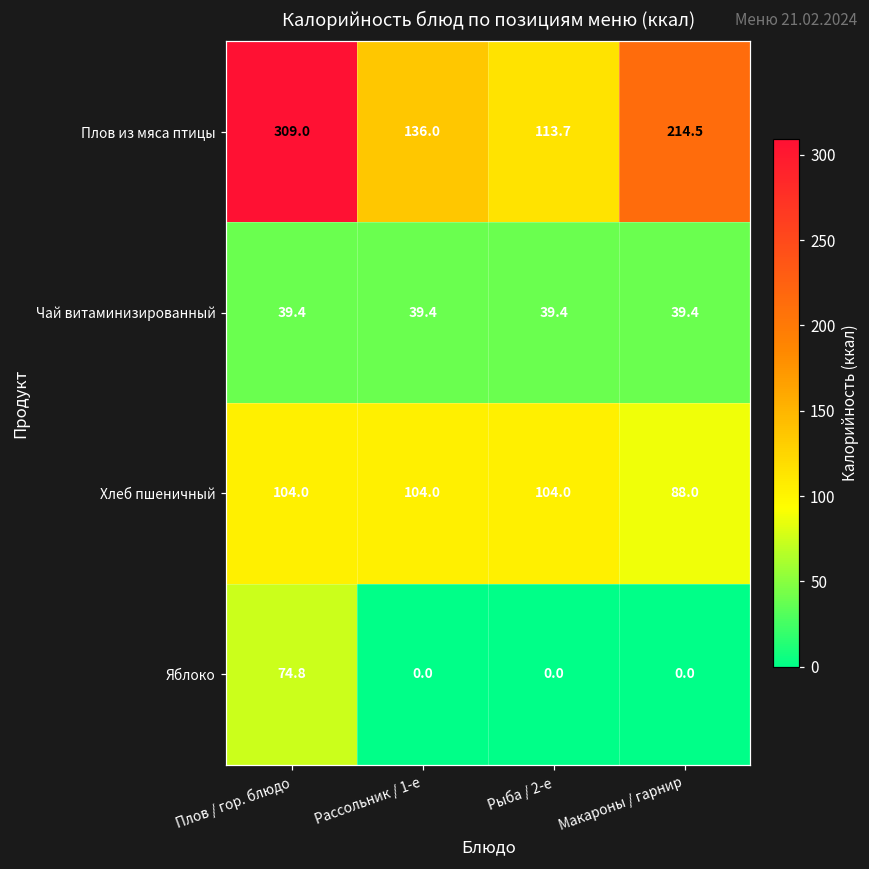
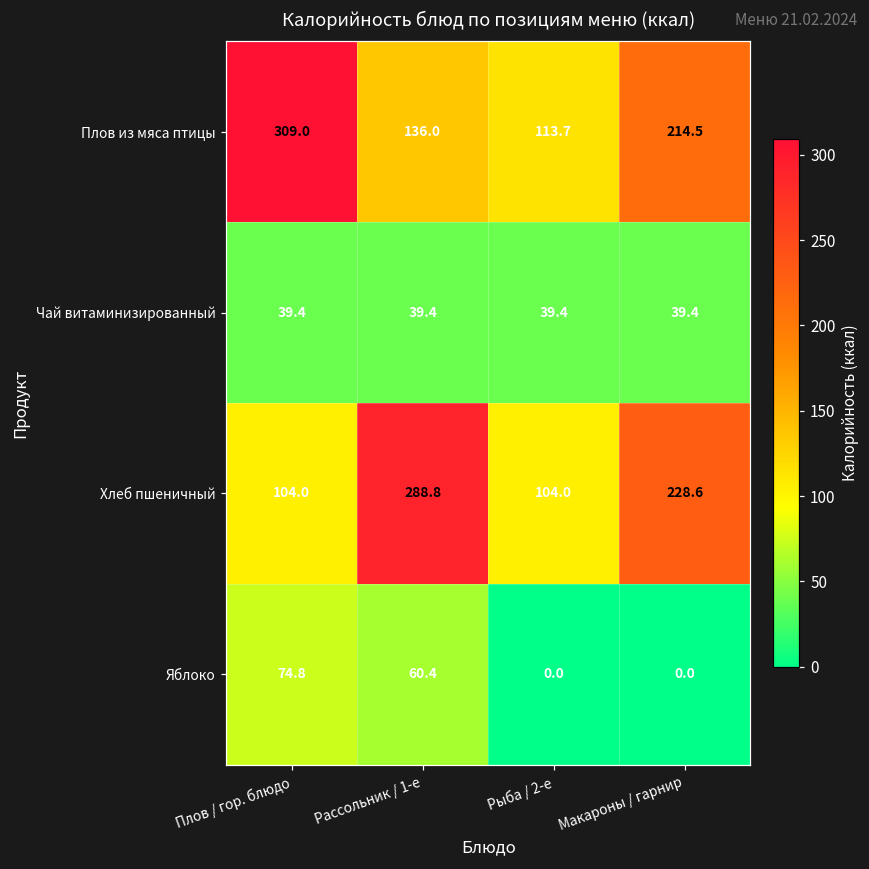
  {
    "Плов из мяса птицы": {
      "Плов / гор. блюдо": 309.0,
      "Рассольник / 1-е": 136.0,
      "Рыба / 2-е": 113.7,
      "Макароны / гарнир": 214.5
    },
    "Чай витаминизированный": {
      "Плов / гор. блюдо": 39.4,
      "Рассольник / 1-е": 39.4,
      "Рыба / 2-е": 39.4,
      "Макароны / гарнир": 39.4
    },
    "Хлеб пшеничный": {
      "Плов / гор. блюдо": 104.0,
-     "Рассольник / 1-е": 104.0,
+     "Рассольник / 1-е": 288.8,
      "Рыба / 2-е": 104.0,
-     "Макароны / гарнир": 88.0
+     "Макароны / гарнир": 228.6
    },
    "Яблоко": {
      "Плов / гор. блюдо": 74.8,
-     "Рассольник / 1-е": 0.0,
+     "Рассольник / 1-е": 60.4,
      "Рыба / 2-е": 0.0,
      "Макароны / гарнир": 0.0
    }
  }
